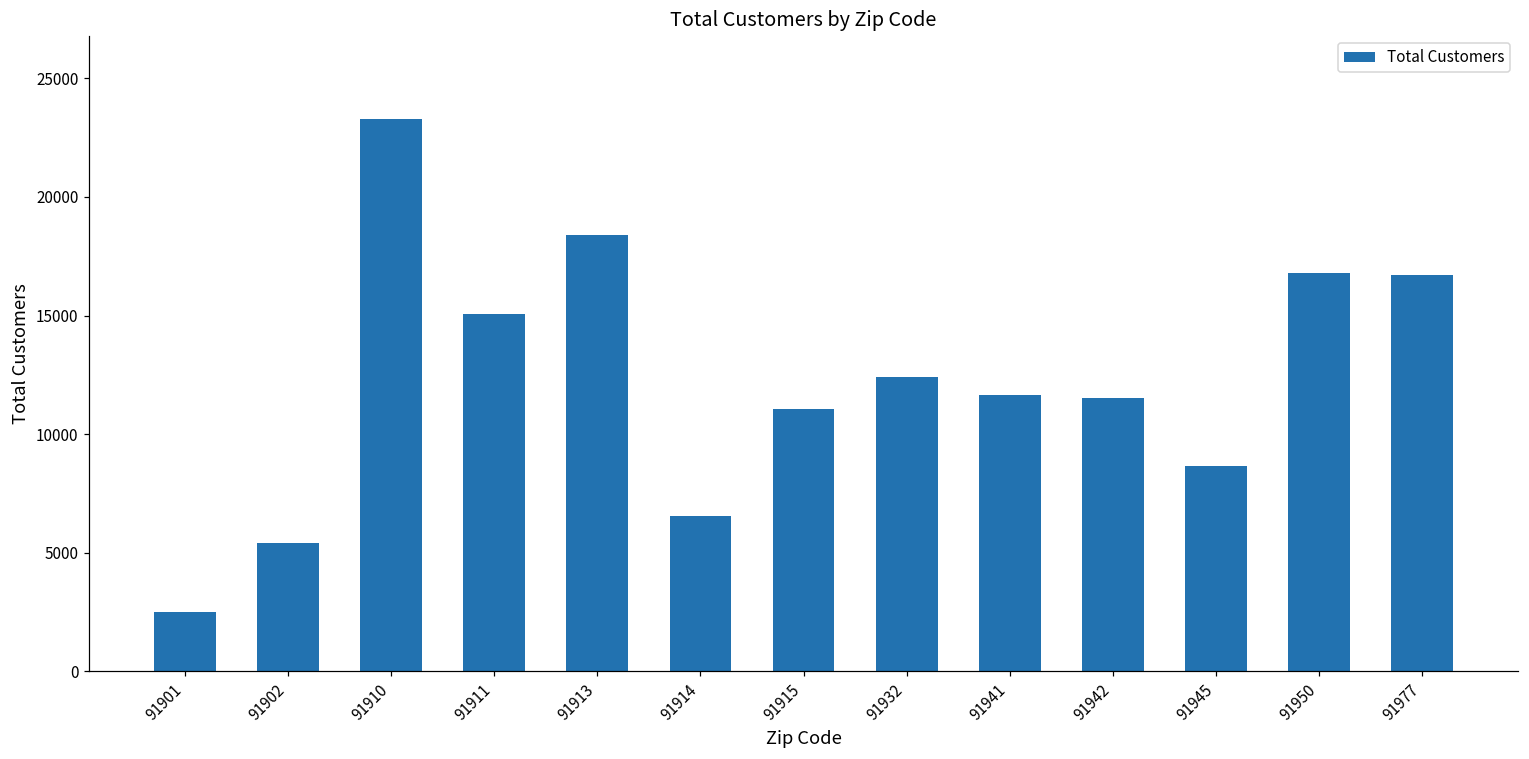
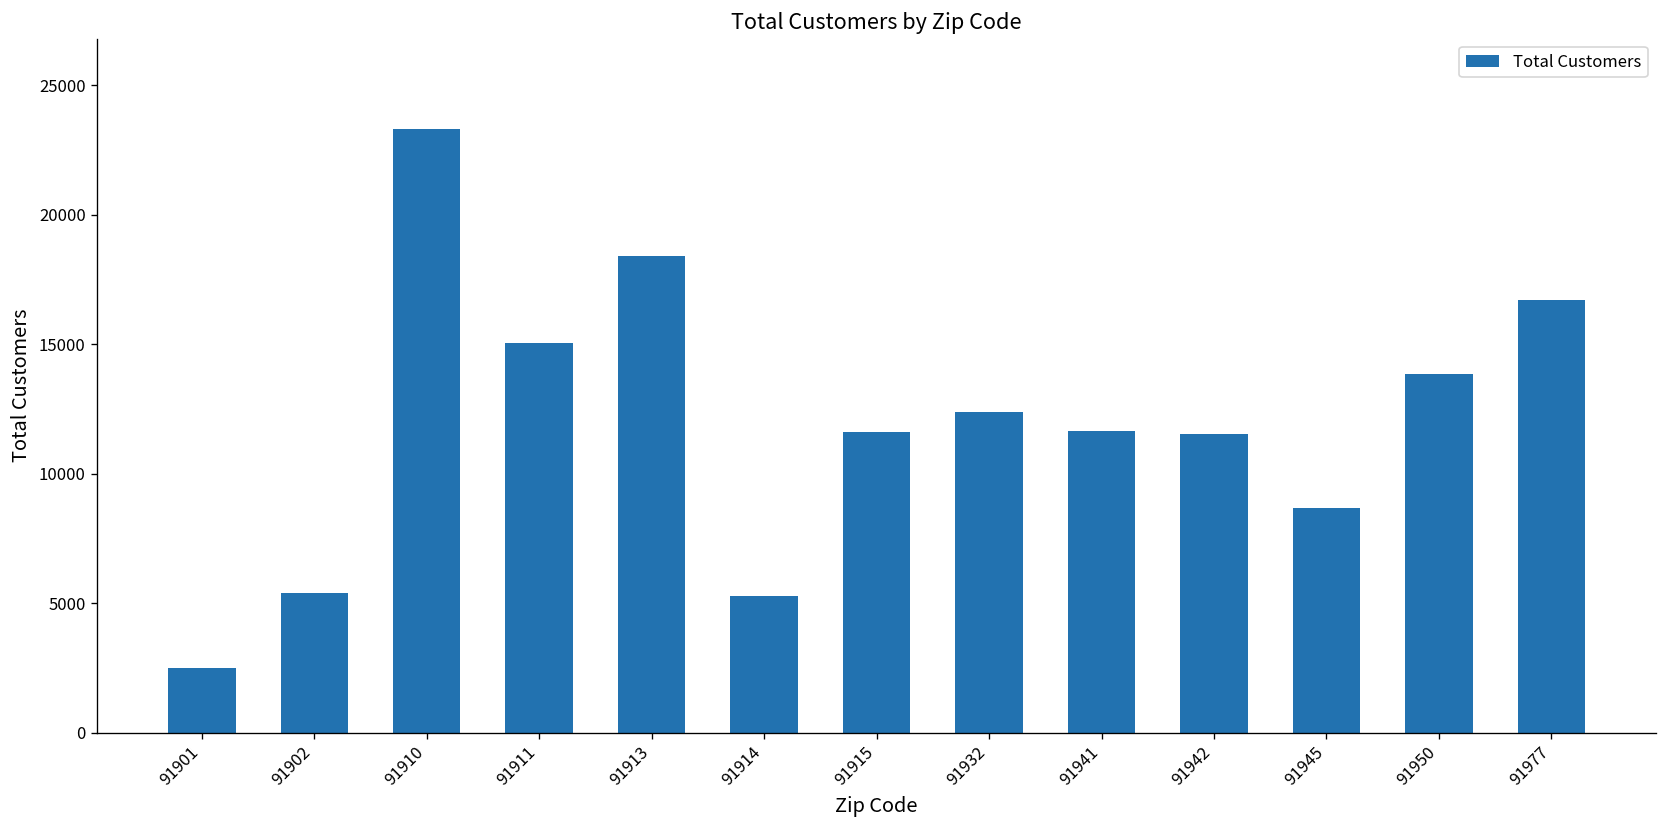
  {
    "91901": 2500,
    "91902": 5400,
    "91910": 23300,
    "91911": 15000,
    "91913": 18400,
-   "91914": 6500,
-   "91915": 11100,
+   "91914": 5300,
+   "91915": 11600,
    "91932": 12400,
    "91941": 11600,
    "91942": 11500,
    "91945": 8700,
-   "91950": 16800,
+   "91950": 13800,
    "91977": 16700
  }
